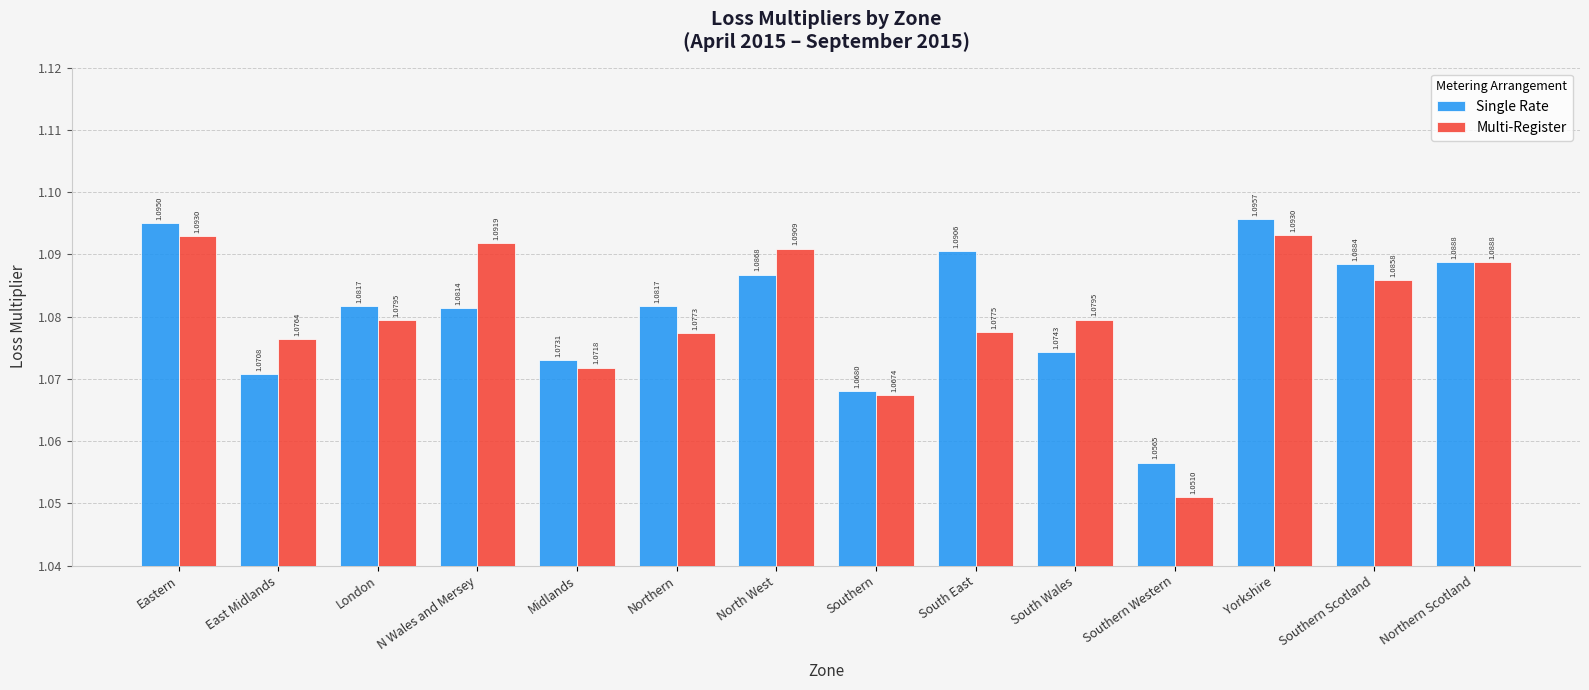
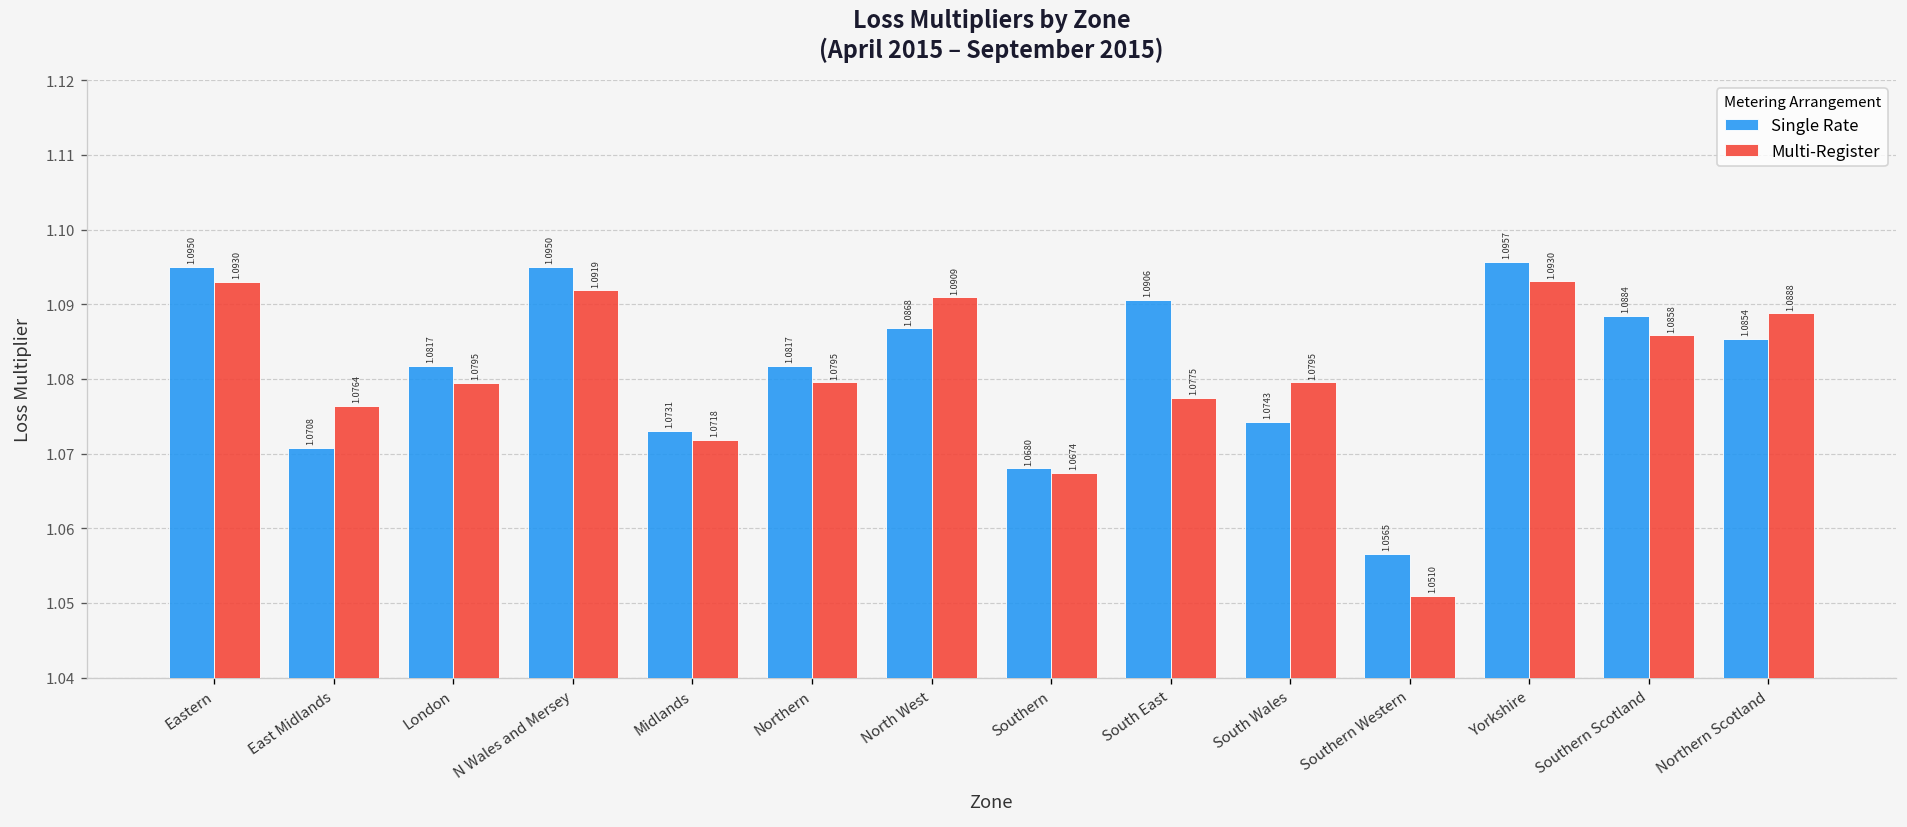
  {
    "Single Rate": {
      "Eastern": 1.0950,
      "East Midlands": 1.0708,
      "London": 1.0817,
-     "N Wales and Mersey": 1.0814,
+     "N Wales and Mersey": 1.0950,
      "Midlands": 1.0731,
      "Northern": 1.0817,
      "North West": 1.0868,
      "Southern": 1.0680,
      "South East": 1.0906,
      "South Wales": 1.0743,
      "Southern Western": 1.0565,
      "Yorkshire": 1.0957,
      "Southern Scotland": 1.0884,
-     "Northern Scotland": 1.0888
+     "Northern Scotland": 1.0854
    },
    "Multi-Register": {
      "Eastern": 1.0930,
      "East Midlands": 1.0764,
      "London": 1.0795,
      "N Wales and Mersey": 1.0919,
      "Midlands": 1.0718,
-     "Northern": 1.0773,
+     "Northern": 1.0795,
      "North West": 1.0909,
      "Southern": 1.0674,
      "South East": 1.0775,
      "South Wales": 1.0795,
      "Southern Western": 1.0510,
      "Yorkshire": 1.0930,
      "Southern Scotland": 1.0858,
      "Northern Scotland": 1.0888
    }
  }
